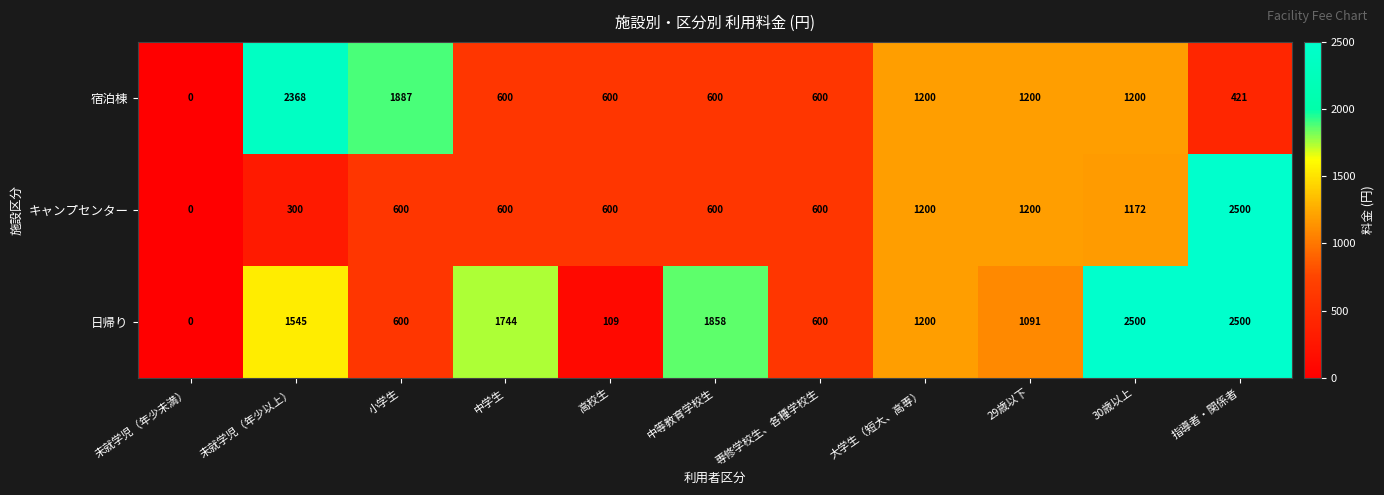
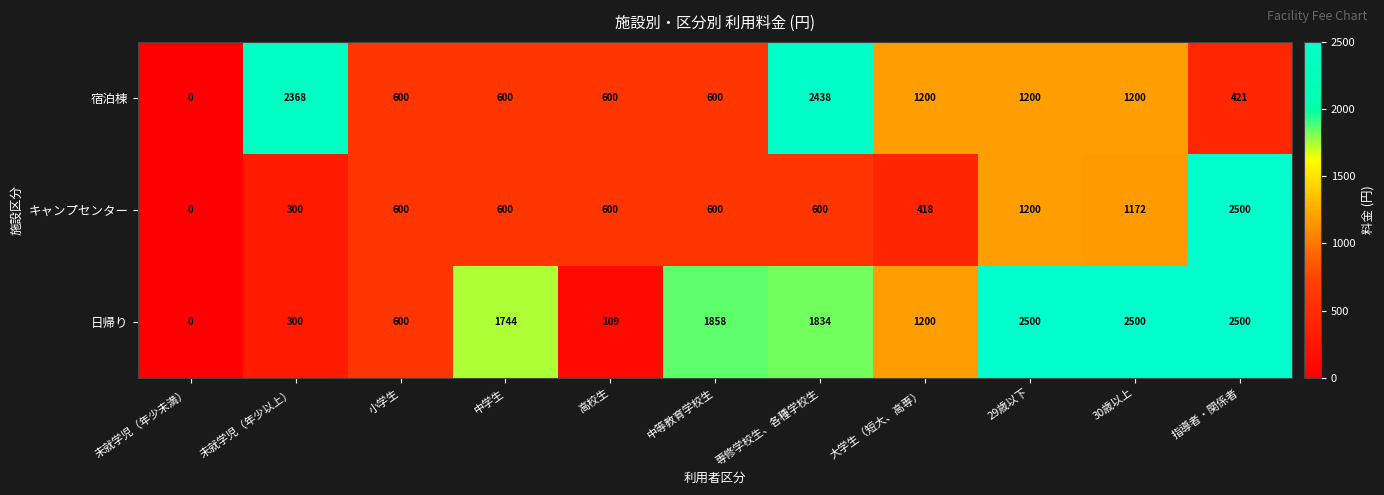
  {
    "宿泊棟": {
      "未就学児（年少未満）": 0,
      "未就学児（年少以上）": 2368,
-     "小学生": 1887,
+     "小学生": 600,
      "中学生": 600,
      "高校生": 600,
      "中等教育学校生": 600,
-     "専修学校生、各種学校生": 600,
+     "専修学校生、各種学校生": 2438,
      "大学生（短大、高専）": 1200,
      "29歳以下": 1200,
      "30歳以上": 1200,
      "指導者・関係者": 421
    },
    "キャンプセンター": {
      "未就学児（年少未満）": 0,
      "未就学児（年少以上）": 300,
      "小学生": 600,
      "中学生": 600,
      "高校生": 600,
      "中等教育学校生": 600,
      "専修学校生、各種学校生": 600,
-     "大学生（短大、高専）": 1200,
+     "大学生（短大、高専）": 418,
      "29歳以下": 1200,
      "30歳以上": 1172,
      "指導者・関係者": 2500
    },
    "日帰り": {
      "未就学児（年少未満）": 0,
-     "未就学児（年少以上）": 1545,
+     "未就学児（年少以上）": 300,
      "小学生": 600,
      "中学生": 1744,
      "高校生": 109,
      "中等教育学校生": 1858,
-     "専修学校生、各種学校生": 600,
+     "専修学校生、各種学校生": 1834,
      "大学生（短大、高専）": 1200,
-     "29歳以下": 1091,
+     "29歳以下": 2500,
      "30歳以上": 2500,
      "指導者・関係者": 2500
    }
  }
